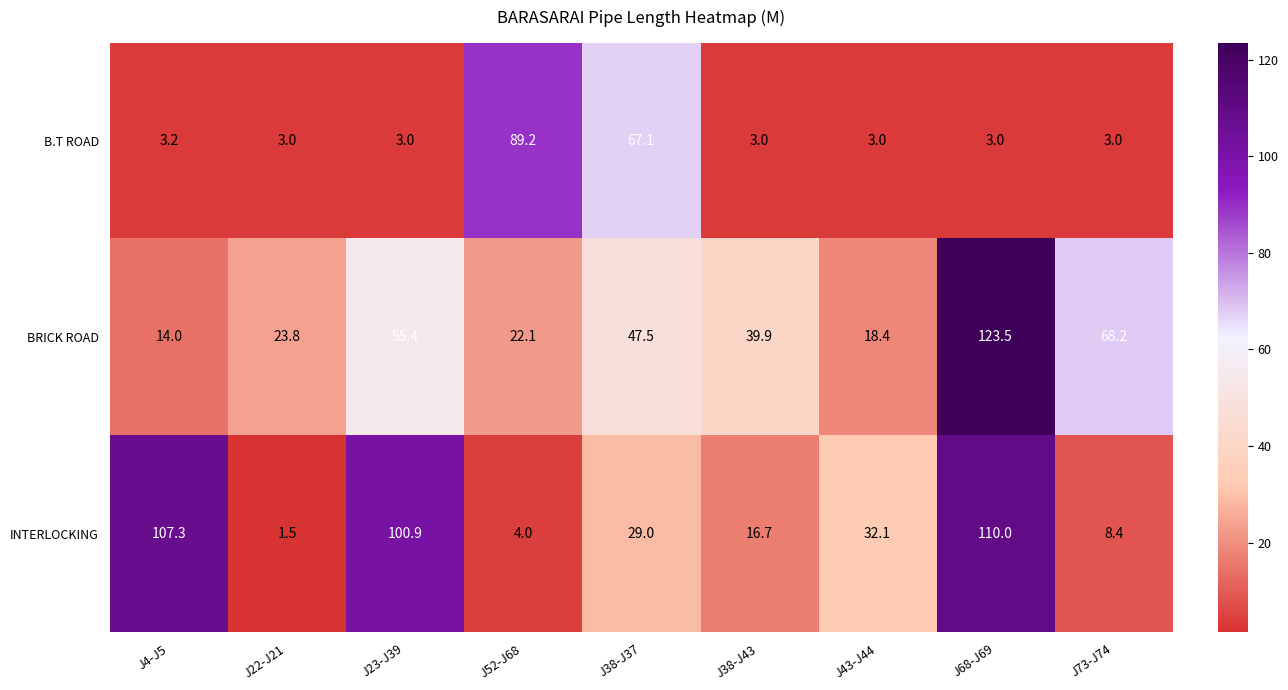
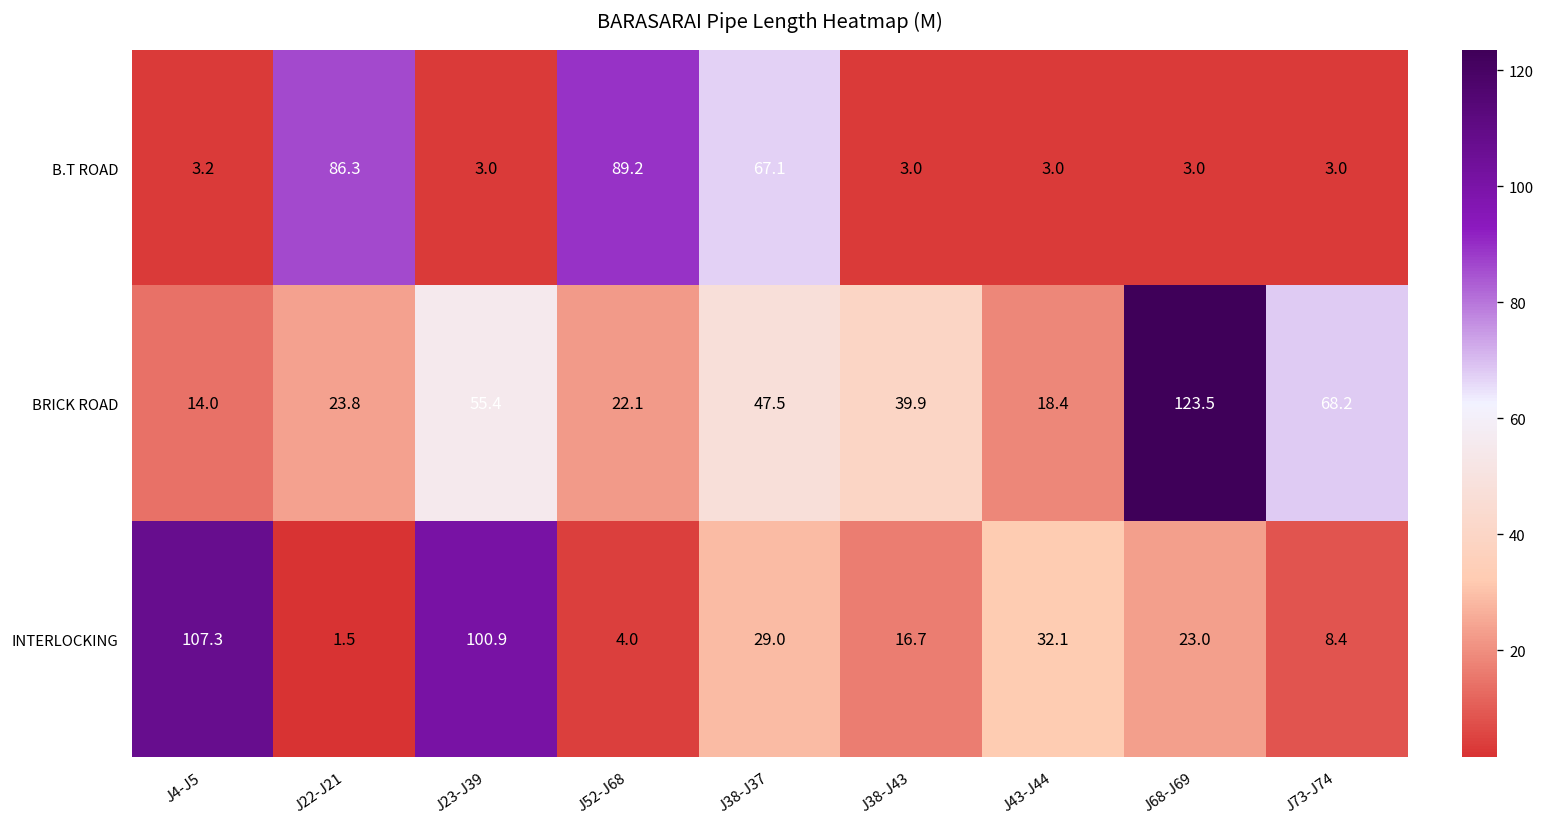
  {
    "B.T ROAD": {
      "J4-J5": 3.2,
-     "J22-J21": 3.0,
+     "J22-J21": 86.3,
      "J23-J39": 3.0,
      "J52-J68": 89.2,
      "J38-J43": 3.0,
      "J43-J44": 3.0,
      "J68-J69": 3.0,
      "J73-J74": 3.0
    },
    "BRICK ROAD": {
      "J4-J5": 14.0,
      "J22-J21": 23.8,
      "J52-J68": 22.1,
      "J38-J37": 47.5,
      "J38-J43": 39.9,
      "J43-J44": 18.4,
      "J68-J69": 123.5,
      "J73-J74": 68.2
    },
    "INTERLOCKING": {
      "J4-J5": 107.3,
      "J22-J21": 1.5,
      "J23-J39": 100.9,
      "J52-J68": 4.0,
      "J38-J37": 29.0,
      "J38-J43": 16.7,
      "J43-J44": 32.1,
-     "J68-J69": 110.0,
+     "J68-J69": 23.0,
      "J73-J74": 8.4
    }
  }
